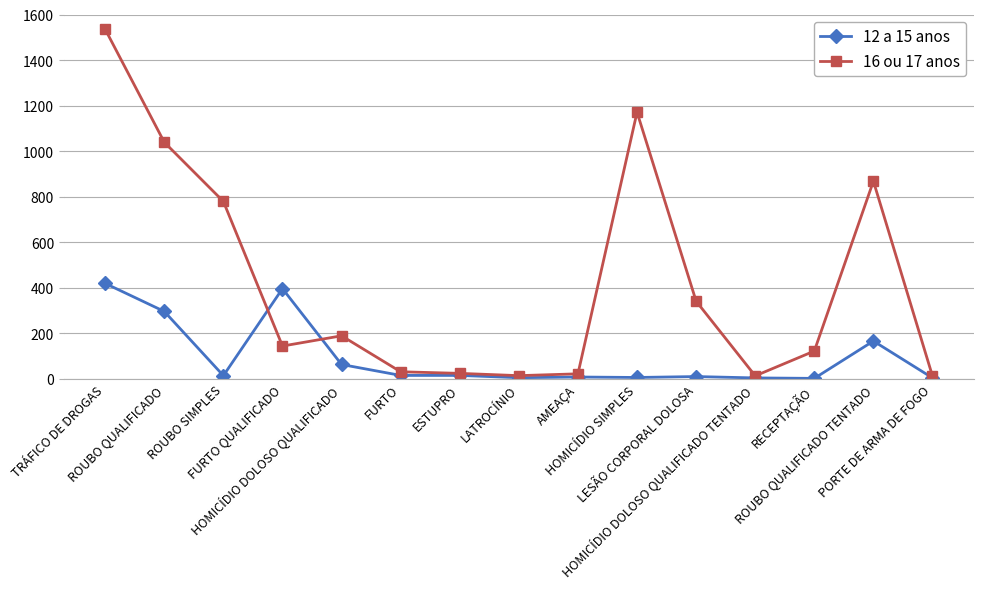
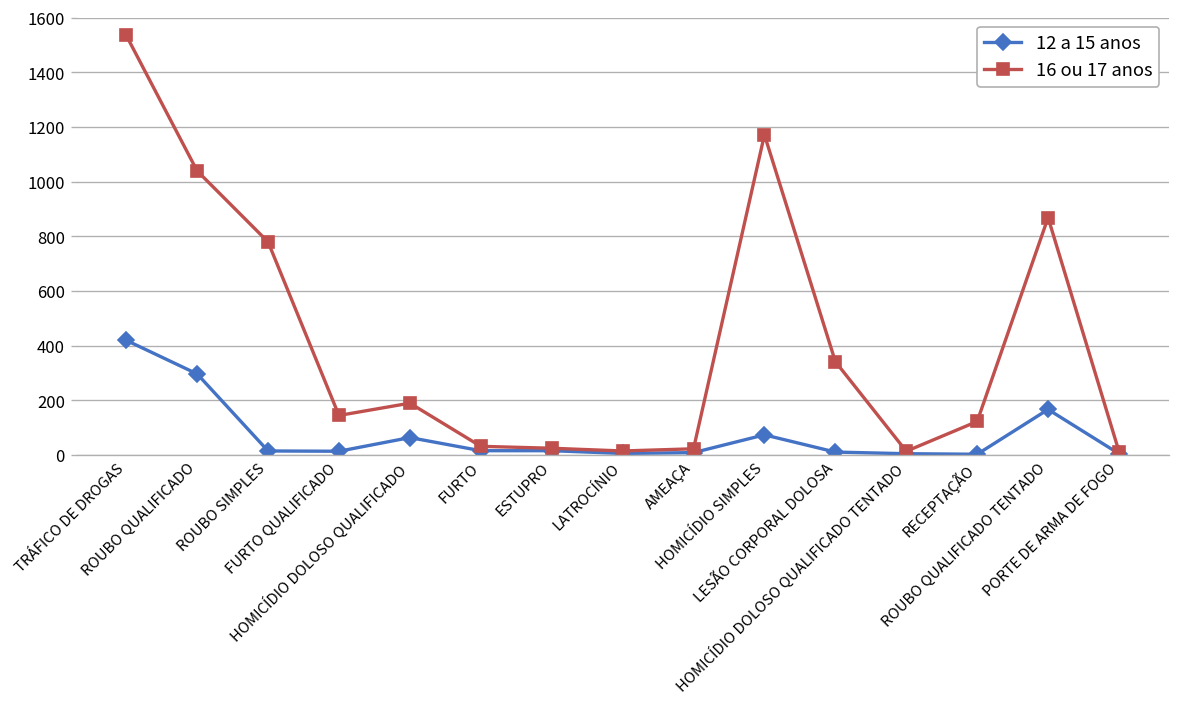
  {
    "12 a 15 anos": {
      "TRÁFICO DE DROGAS": 420,
      "ROUBO QUALIFICADO": 300,
      "ROUBO SIMPLES": 10,
-     "FURTO QUALIFICADO": 400,
+     "FURTO QUALIFICADO": 10,
      "HOMICÍDIO DOLOSO QUALIFICADO": 60,
      "FURTO": 20,
      "AMEAÇA": 10,
-     "HOMICÍDIO SIMPLES": 10,
+     "HOMICÍDIO SIMPLES": 70,
      "LESÃO CORPORAL DOLOSA": 10,
      "RECEPTAÇÃO": 0,
      "ROUBO QUALIFICADO TENTADO": 170
    },
    "16 ou 17 anos": {
      "TRÁFICO DE DROGAS": 1540,
      "ROUBO QUALIFICADO": 1040,
      "ROUBO SIMPLES": 780,
      "FURTO QUALIFICADO": 140,
      "HOMICÍDIO DOLOSO QUALIFICADO": 190,
      "FURTO": 30,
      "AMEAÇA": 20,
      "HOMICÍDIO SIMPLES": 1170,
      "LESÃO CORPORAL DOLOSA": 340,
      "RECEPTAÇÃO": 120,
      "ROUBO QUALIFICADO TENTADO": 870
    }
  }
